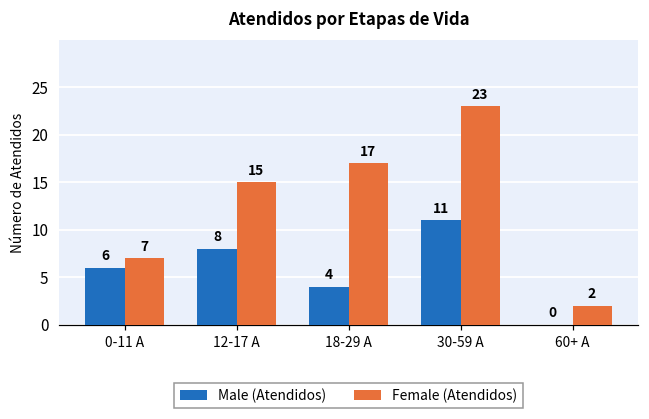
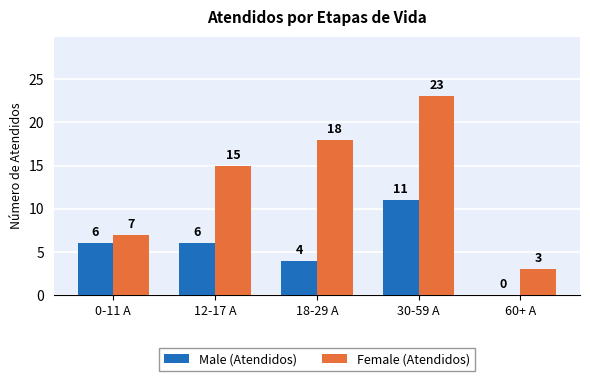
  {
    "Male (Atendidos)": {
      "0-11 A": 6,
-     "12-17 A": 8,
+     "12-17 A": 6,
      "18-29 A": 4,
      "30-59 A": 11,
      "60+ A": 0
    },
    "Female (Atendidos)": {
      "0-11 A": 7,
      "12-17 A": 15,
-     "18-29 A": 17,
+     "18-29 A": 18,
      "30-59 A": 23,
-     "60+ A": 2
+     "60+ A": 3
    }
  }
